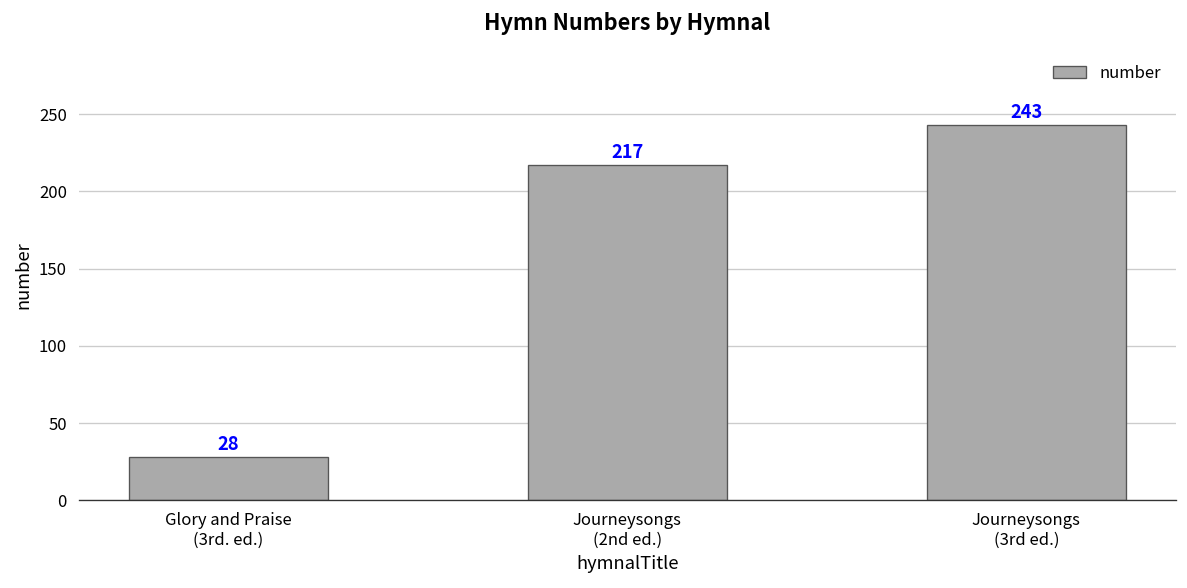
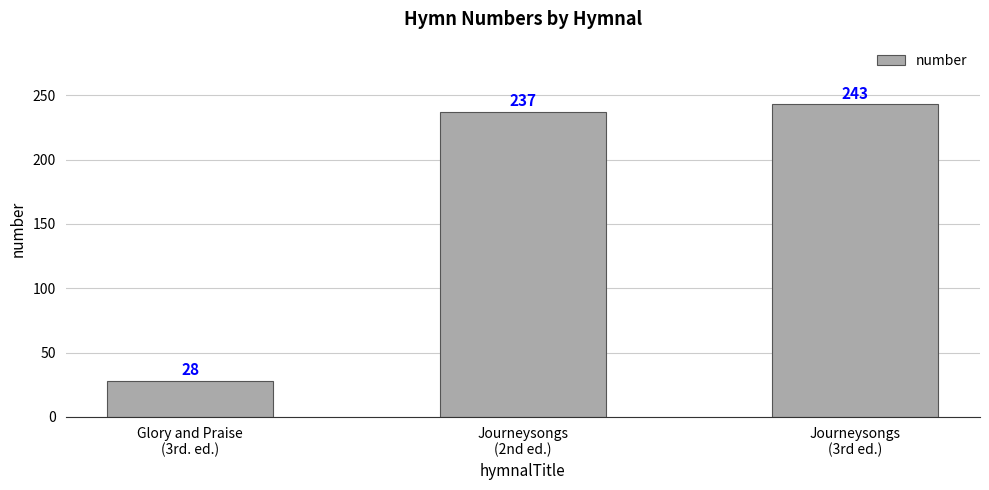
  {
    "Glory and Praise (3rd. ed.)": 28,
-   "Journeysongs (2nd ed.)": 217,
+   "Journeysongs (2nd ed.)": 237,
    "Journeysongs (3rd ed.)": 243
  }
